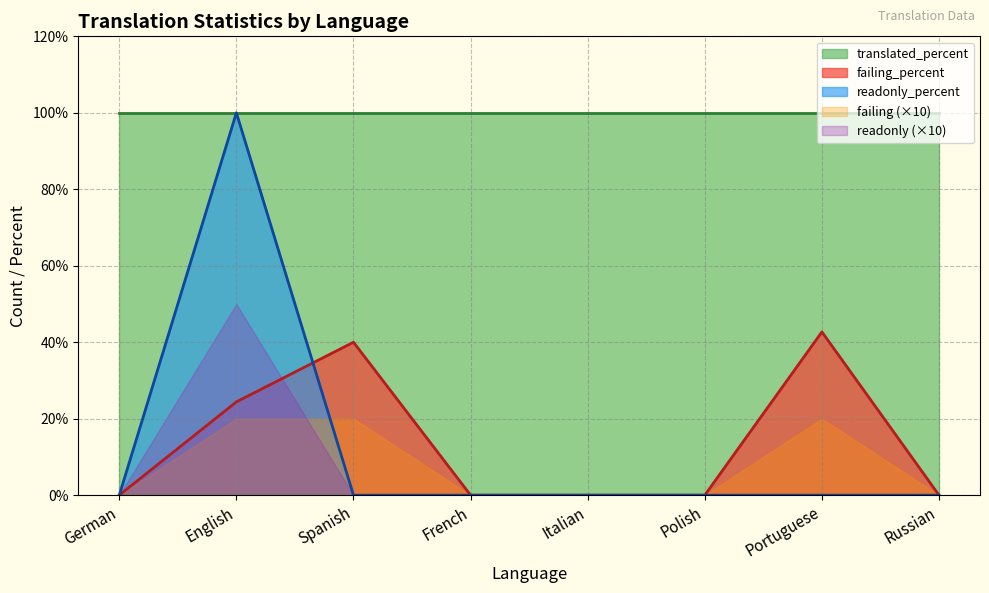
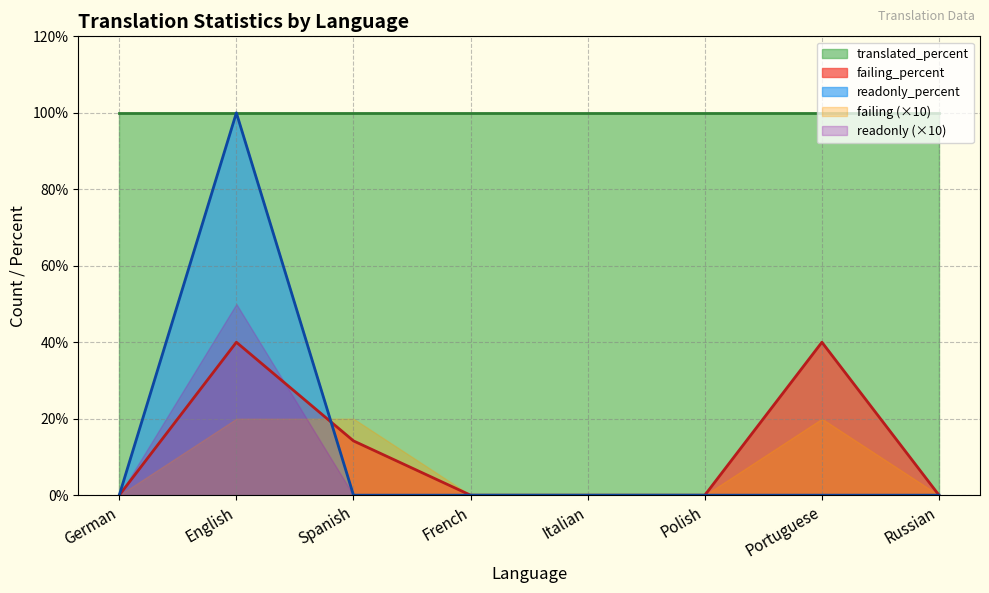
  {
    "translated_percent": {
      "German": "100%",
      "Spanish": "100%",
      "French": "100%",
      "Italian": "100%",
      "Polish": "100%"
    },
    "failing_percent": {
-     "English": "24%",
-     "Spanish": "40%",
-     "Portuguese": "43%"
+     "English": "40%",
+     "Spanish": "14%",
+     "Portuguese": "40%"
    },
    "failing (×10)": {
      "English": "20%",
      "Spanish": "20%",
      "Portuguese": "20%"
    },
    "readonly (×10)": {
      "English": "50%"
    }
  }
